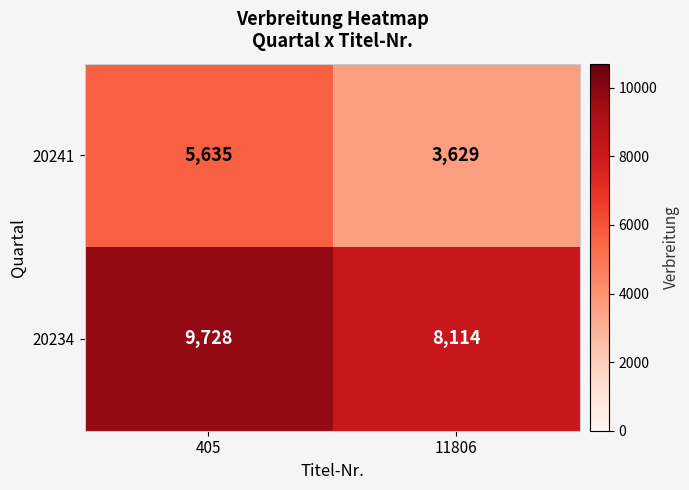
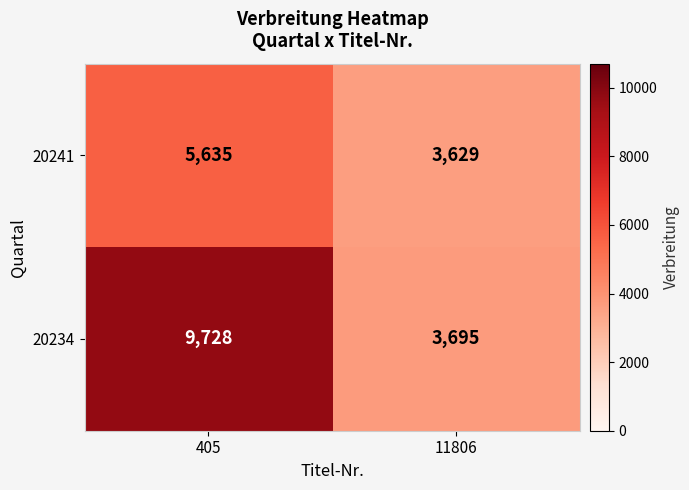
  {
    "20241": {
      "405": "5,635",
      "11806": "3,629"
    },
    "20234": {
      "405": "9,728",
-     "11806": "8,114"
+     "11806": "3,695"
    }
  }
